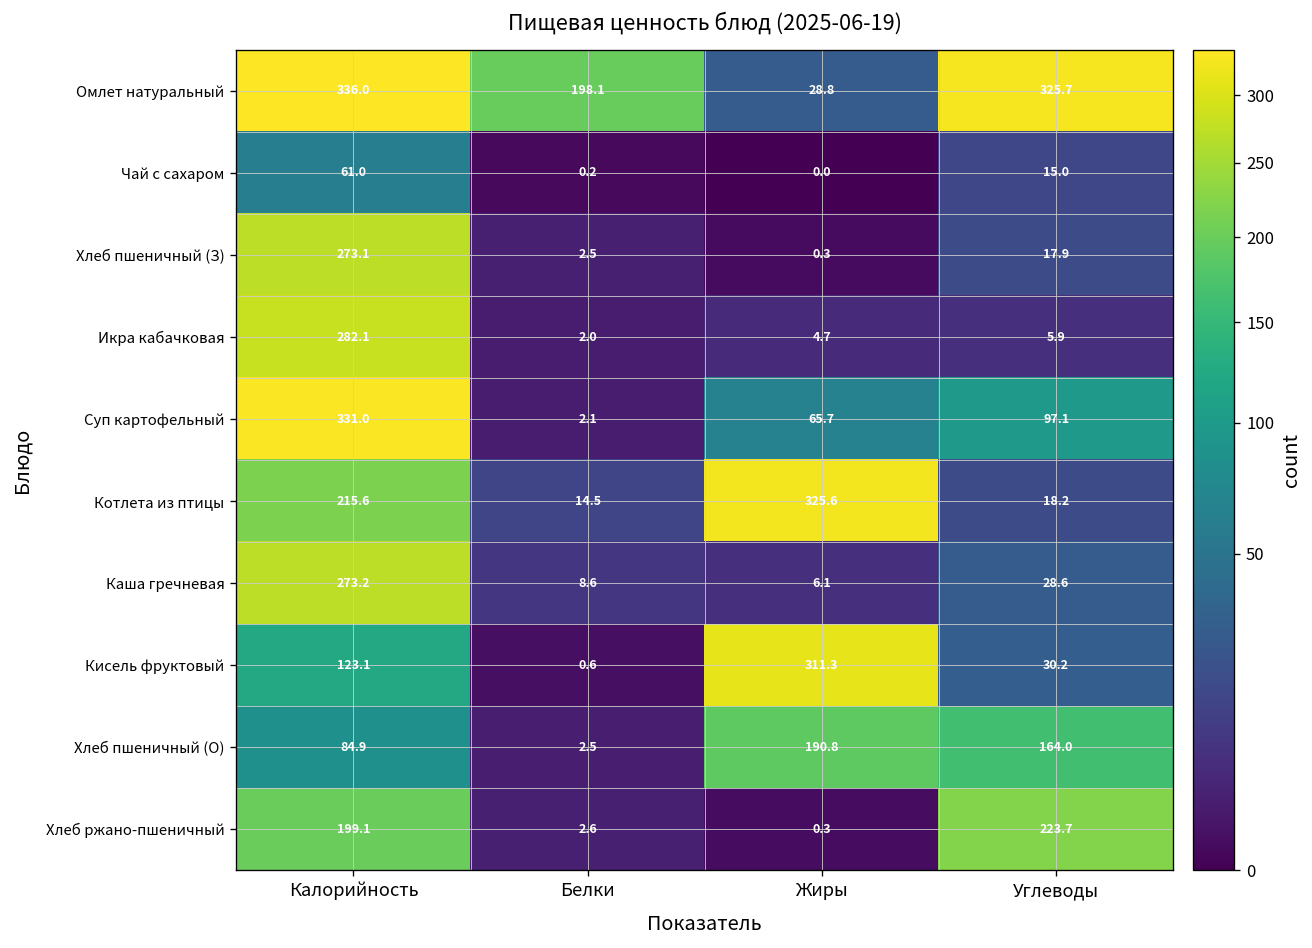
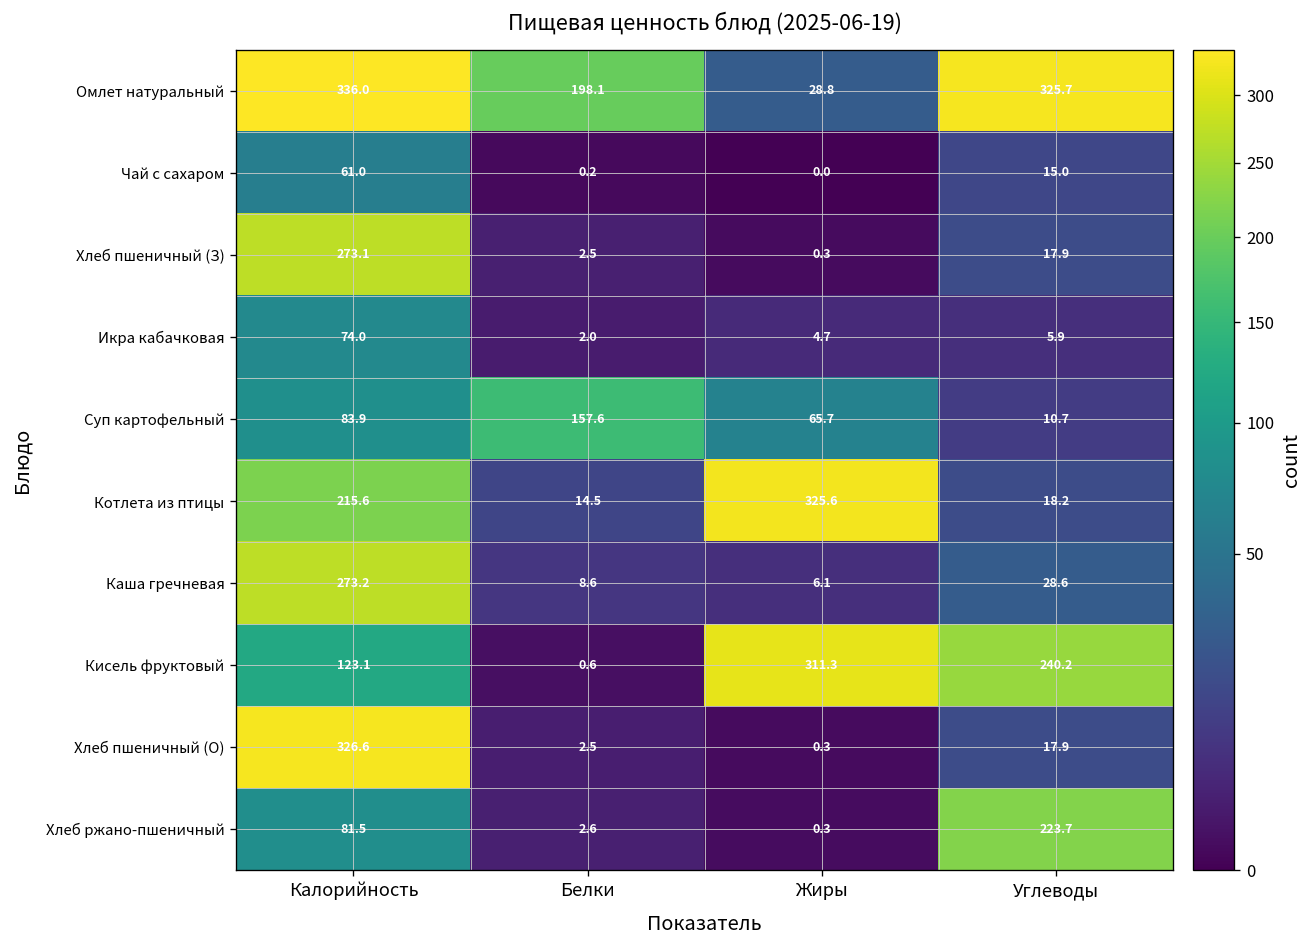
  {
    "Омлет натуральный": {
      "Калорийность": 336.0,
      "Белки": 198.1,
      "Жиры": 28.8,
      "Углеводы": 325.7
    },
    "Чай с сахаром": {
      "Калорийность": 61.0,
      "Белки": 0.2,
      "Жиры": 0.0,
      "Углеводы": 15.0
    },
    "Хлеб пшеничный (З)": {
      "Калорийность": 273.1,
      "Белки": 2.5,
      "Жиры": 0.3,
      "Углеводы": 17.9
    },
    "Икра кабачковая": {
-     "Калорийность": 282.1,
+     "Калорийность": 74.0,
      "Белки": 2.0,
      "Жиры": 4.7,
      "Углеводы": 5.9
    },
    "Суп картофельный": {
-     "Калорийность": 331.0,
-     "Белки": 2.1,
+     "Калорийность": 83.9,
+     "Белки": 157.6,
      "Жиры": 65.7,
-     "Углеводы": 97.1
+     "Углеводы": 10.7
    },
    "Котлета из птицы": {
      "Калорийность": 215.6,
      "Белки": 14.5,
      "Жиры": 325.6,
      "Углеводы": 18.2
    },
    "Каша гречневая": {
      "Калорийность": 273.2,
      "Белки": 8.6,
      "Жиры": 6.1,
      "Углеводы": 28.6
    },
    "Кисель фруктовый": {
      "Калорийность": 123.1,
      "Белки": 0.6,
      "Жиры": 311.3,
-     "Углеводы": 30.2
+     "Углеводы": 240.2
    },
    "Хлеб пшеничный (О)": {
-     "Калорийность": 84.9,
+     "Калорийность": 326.6,
      "Белки": 2.5,
-     "Жиры": 190.8,
-     "Углеводы": 164.0
+     "Жиры": 0.3,
+     "Углеводы": 17.9
    },
    "Хлеб ржано-пшеничный": {
-     "Калорийность": 199.1,
+     "Калорийность": 81.5,
      "Белки": 2.6,
      "Жиры": 0.3,
      "Углеводы": 223.7
    }
  }
